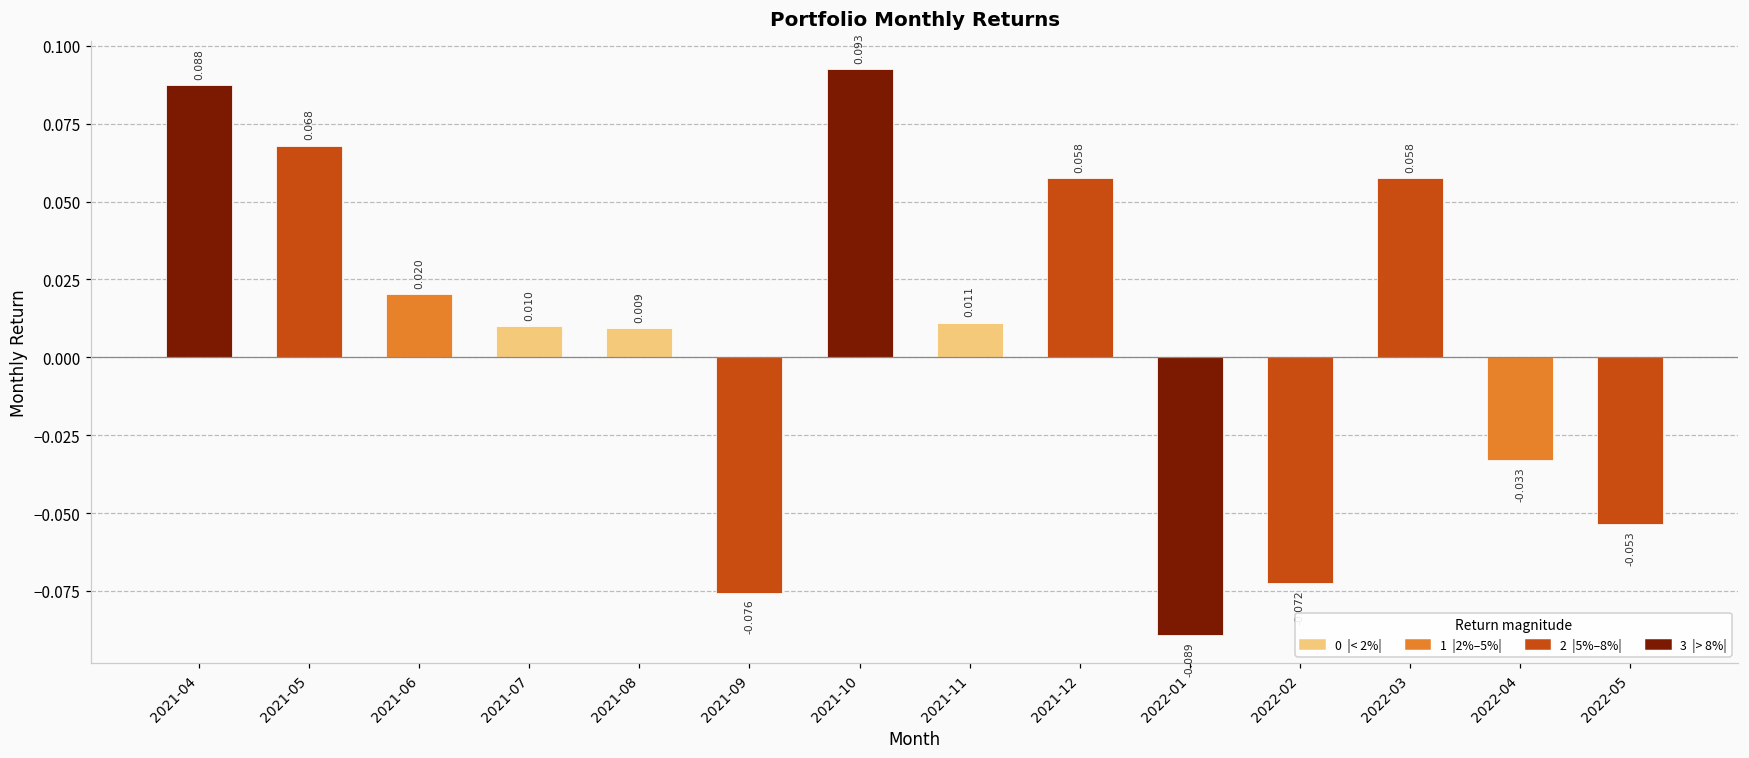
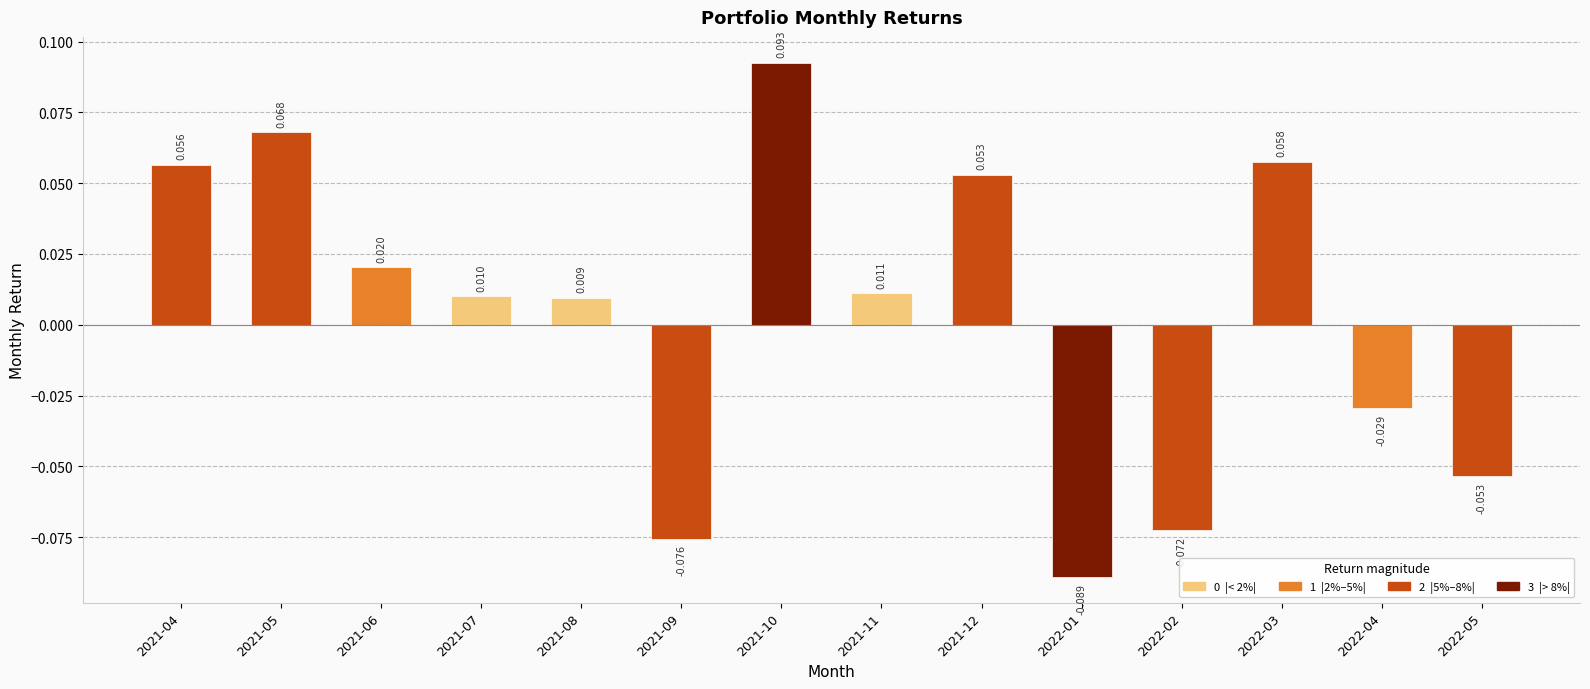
  {
-   "2021-04": 0.088,
+   "2021-04": 0.056,
    "2021-05": 0.068,
    "2021-06": 0.020,
    "2021-07": 0.010,
    "2021-08": 0.009,
    "2021-09": -0.076,
    "2021-10": 0.093,
    "2021-11": 0.011,
-   "2021-12": 0.058,
+   "2021-12": 0.053,
    "2022-01": -0.089,
    "2022-03": 0.058,
-   "2022-04": -0.033,
+   "2022-04": -0.029,
    "2022-05": -0.053
  }
